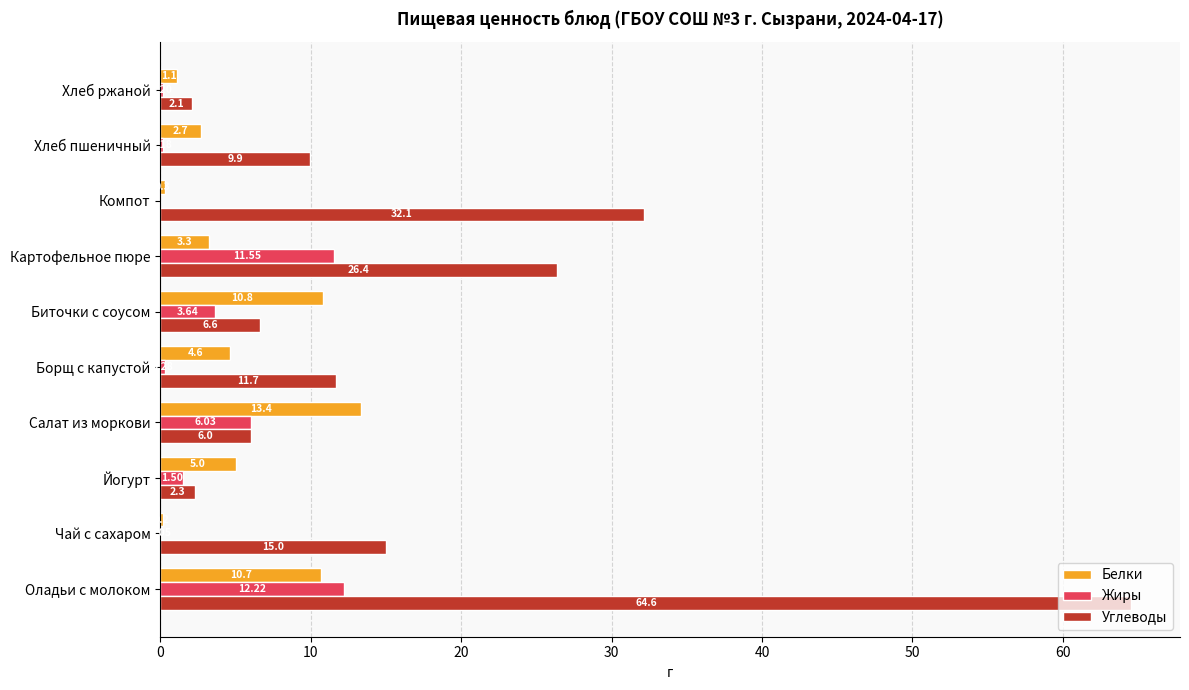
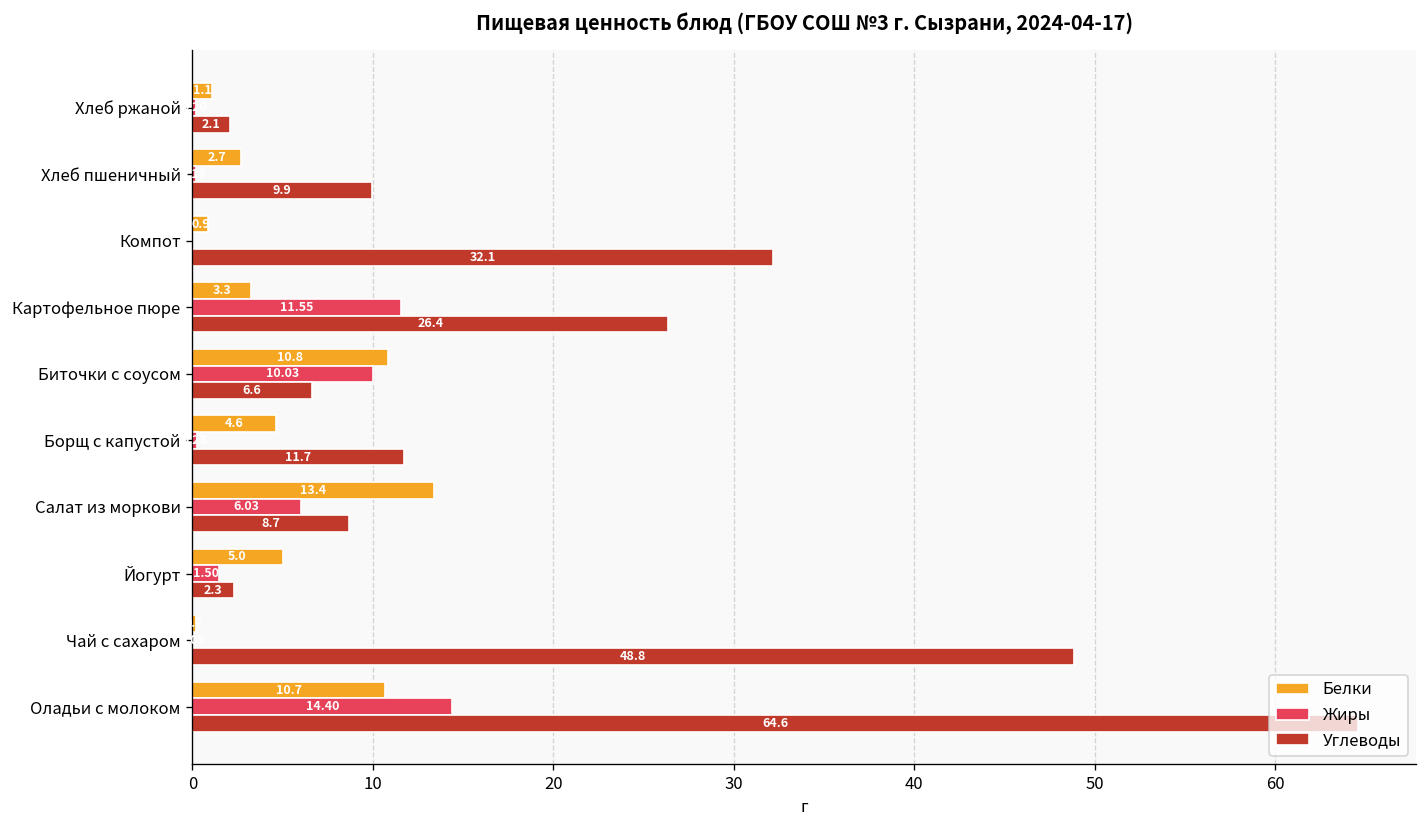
  {
    "Белки": {
-     "Компот": 0.3,
+     "Компот": 0.9,
      "Чай с сахаром": 0.2
    },
    "Жиры": {
      "Картофельное пюре": 11.55,
-     "Биточки с соусом": 3.64,
+     "Биточки с соусом": 10.03,
      "Салат из моркови": 6.03,
      "Йогурт": 1.50,
-     "Оладьи с молоком": 12.22
+     "Оладьи с молоком": 14.40
    },
    "Углеводы": {
      "Хлеб ржаной": 2.1,
      "Хлеб пшеничный": 9.9,
      "Компот": 32.1,
      "Картофельное пюре": 26.4,
      "Биточки с соусом": 6.6,
      "Борщ с капустой": 11.7,
-     "Салат из моркови": 6.0,
+     "Салат из моркови": 8.7,
      "Йогурт": 2.3,
-     "Чай с сахаром": 15.0
+     "Чай с сахаром": 48.8
    }
  }
